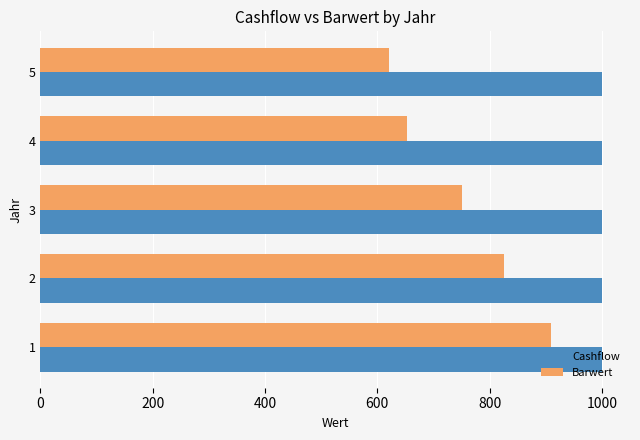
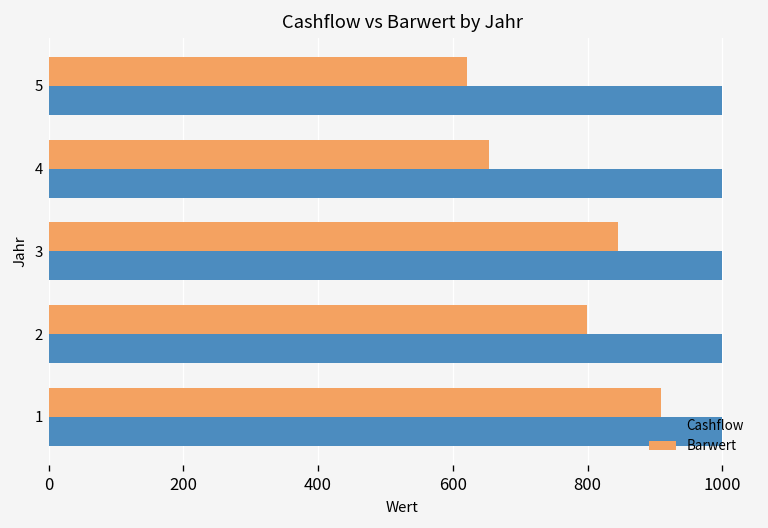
  {
    "Cashflow": {
      "5": 1000,
      "4": 1000,
      "3": 1000,
      "2": 1000,
      "1": 1000
    },
    "Barwert": {
      "5": 620,
      "4": 650,
-     "3": 750,
-     "2": 830,
+     "3": 850,
+     "2": 800,
      "1": 910
    }
  }
